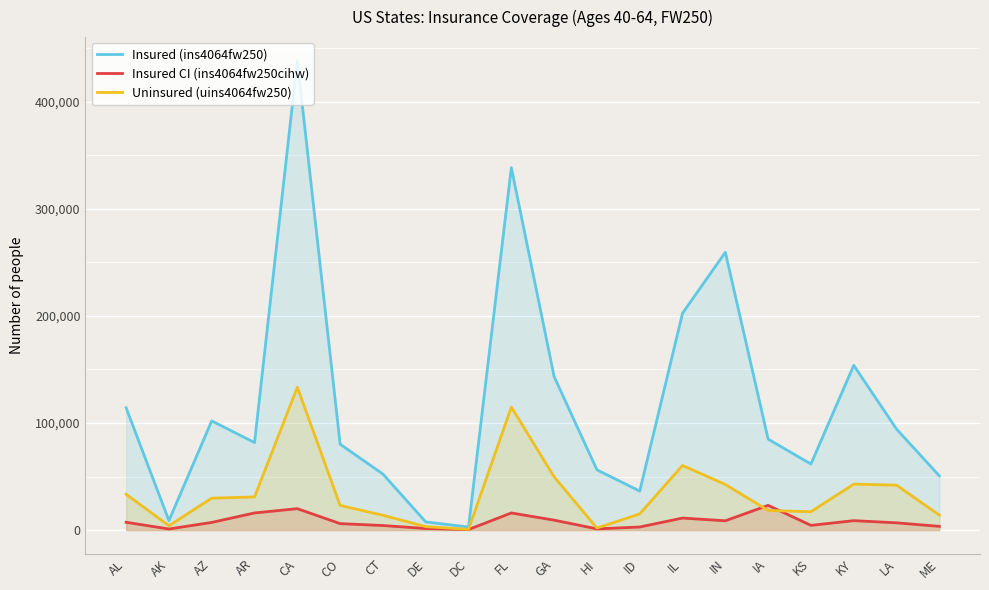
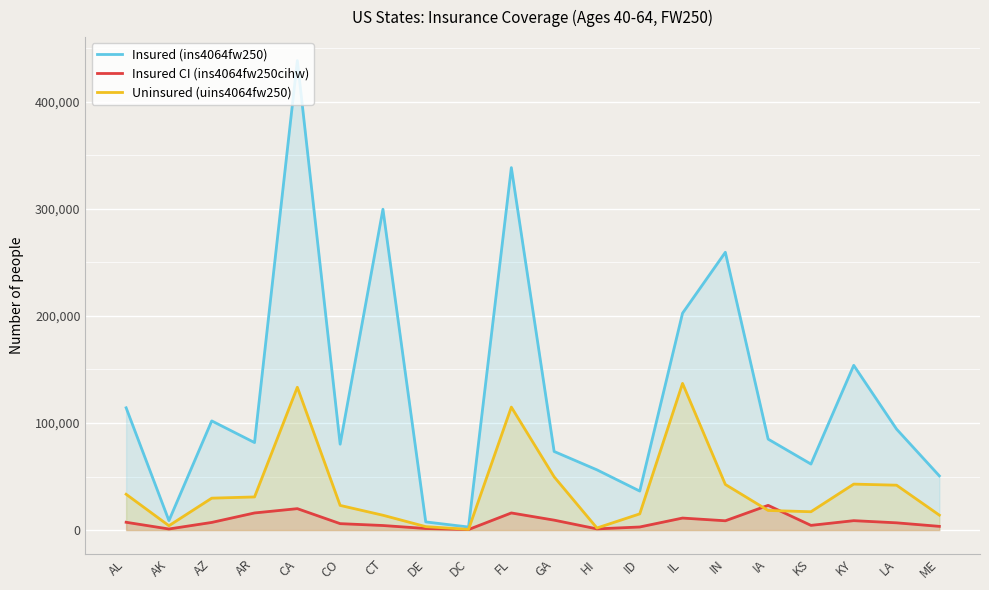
  {
    "Insured (ins4064fw250)": {
      "AL": "114,000",
      "AK": "9,000",
      "AZ": "102,000",
      "AR": "82,000",
      "CO": "80,000",
-     "CT": "52,000",
+     "CT": "300,000",
      "DE": "8,000",
      "FL": "338,000",
-     "GA": "143,000",
+     "GA": "73,000",
      "HI": "56,000",
      "ID": "36,000",
      "IL": "203,000",
      "IN": "259,000",
      "IA": "85,000",
      "KS": "62,000",
      "KY": "154,000",
      "LA": "94,000",
      "ME": "51,000"
    },
    "Insured CI (ins4064fw250cihw)": {
      "AL": "7,000",
      "AK": "1,000",
      "AZ": "7,000",
      "AR": "16,000",
      "CA": "20,000",
      "CO": "6,000",
      "CT": "4,000",
      "FL": "16,000",
      "GA": "9,000",
      "ID": "3,000",
      "IL": "11,000",
      "IN": "9,000",
      "IA": "23,000",
      "KS": "4,000",
      "KY": "9,000",
      "LA": "7,000",
      "ME": "3,000"
    },
    "Uninsured (uins4064fw250)": {
      "AL": "33,000",
      "AK": "4,000",
      "AZ": "30,000",
      "AR": "31,000",
      "CA": "133,000",
      "CO": "23,000",
      "CT": "14,000",
      "FL": "115,000",
      "GA": "50,000",
      "ID": "15,000",
-     "IL": "60,000",
+     "IL": "137,000",
      "IN": "43,000",
      "IA": "18,000",
      "KS": "17,000",
      "KY": "43,000",
      "LA": "42,000",
      "ME": "14,000"
    }
  }
